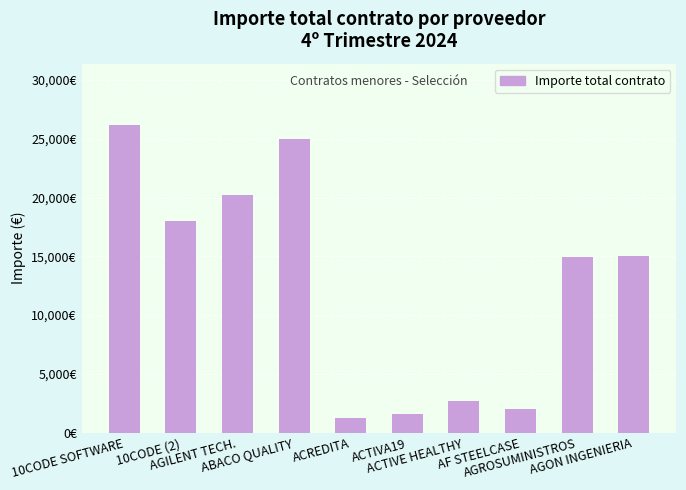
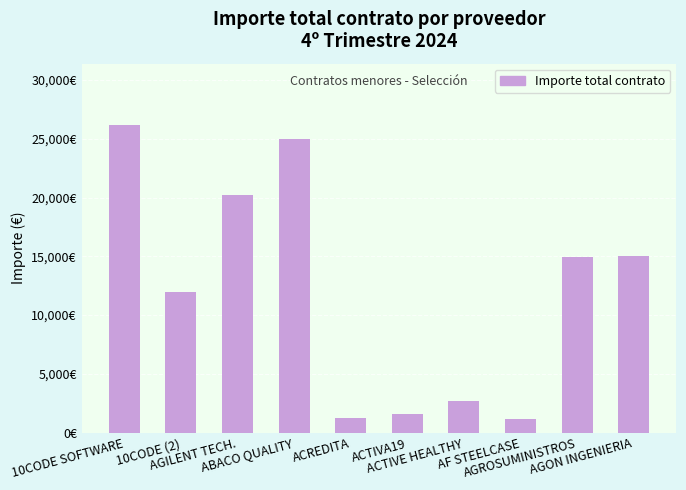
  {
    "10CODE SOFTWARE": "26,200€",
-   "10CODE (2)": "18,000€",
+   "10CODE (2)": "12,000€",
    "AGILENT TECH.": "20,200€",
    "ABACO QUALITY": "25,000€",
    "ACREDITA": "1,200€",
    "ACTIVA19": "1,600€",
    "ACTIVE HEALTHY": "2,700€",
-   "AF STEELCASE": "2,000€",
+   "AF STEELCASE": "1,100€",
    "AGROSUMINISTROS": "14,900€",
    "AGON INGENIERIA": "15,000€"
  }
